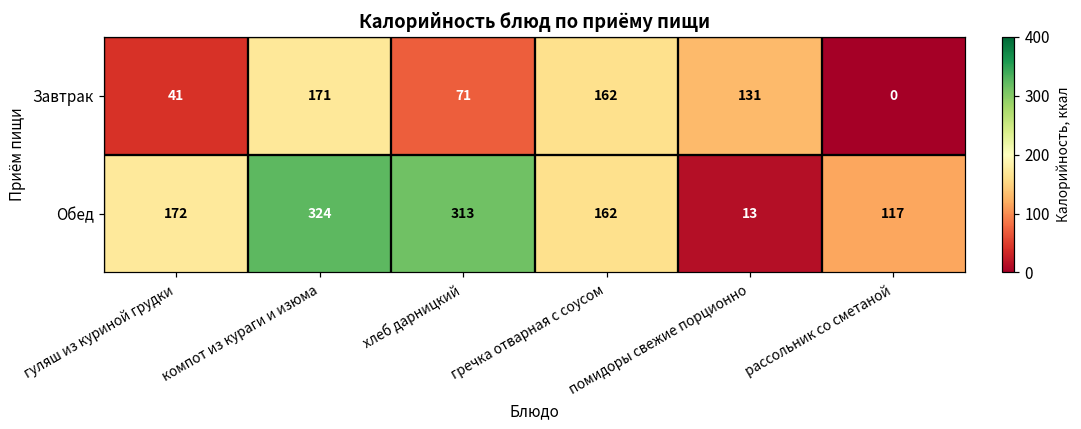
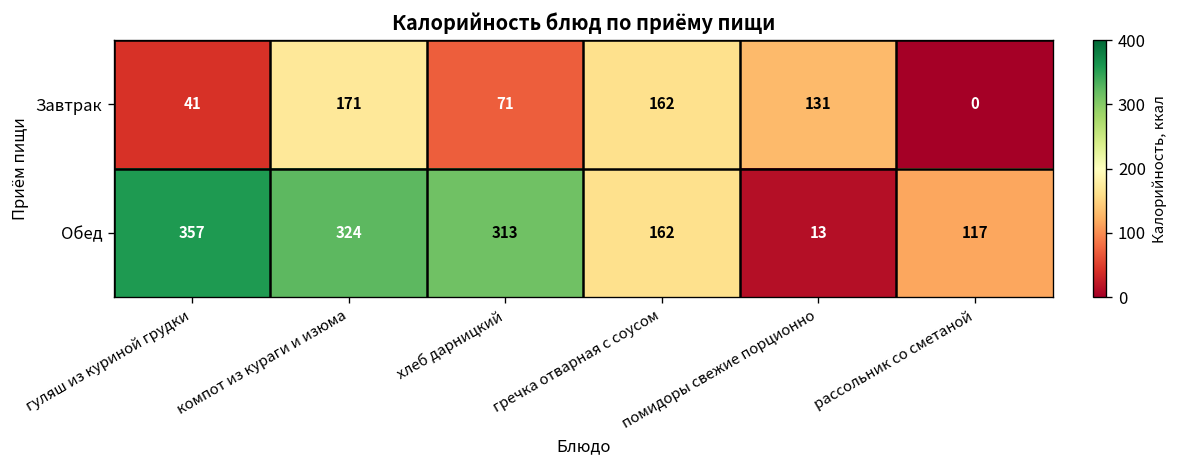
  {
    "Завтрак": {
      "гуляш из куриной грудки": 41,
      "компот из кураги и изюма": 171,
      "хлеб дарницкий": 71,
      "гречка отварная с соусом": 162,
      "помидоры свежие порционно": 131,
      "рассольник со сметаной": 0
    },
    "Обед": {
-     "гуляш из куриной грудки": 172,
+     "гуляш из куриной грудки": 357,
      "компот из кураги и изюма": 324,
      "хлеб дарницкий": 313,
      "гречка отварная с соусом": 162,
      "помидоры свежие порционно": 13,
      "рассольник со сметаной": 117
    }
  }
